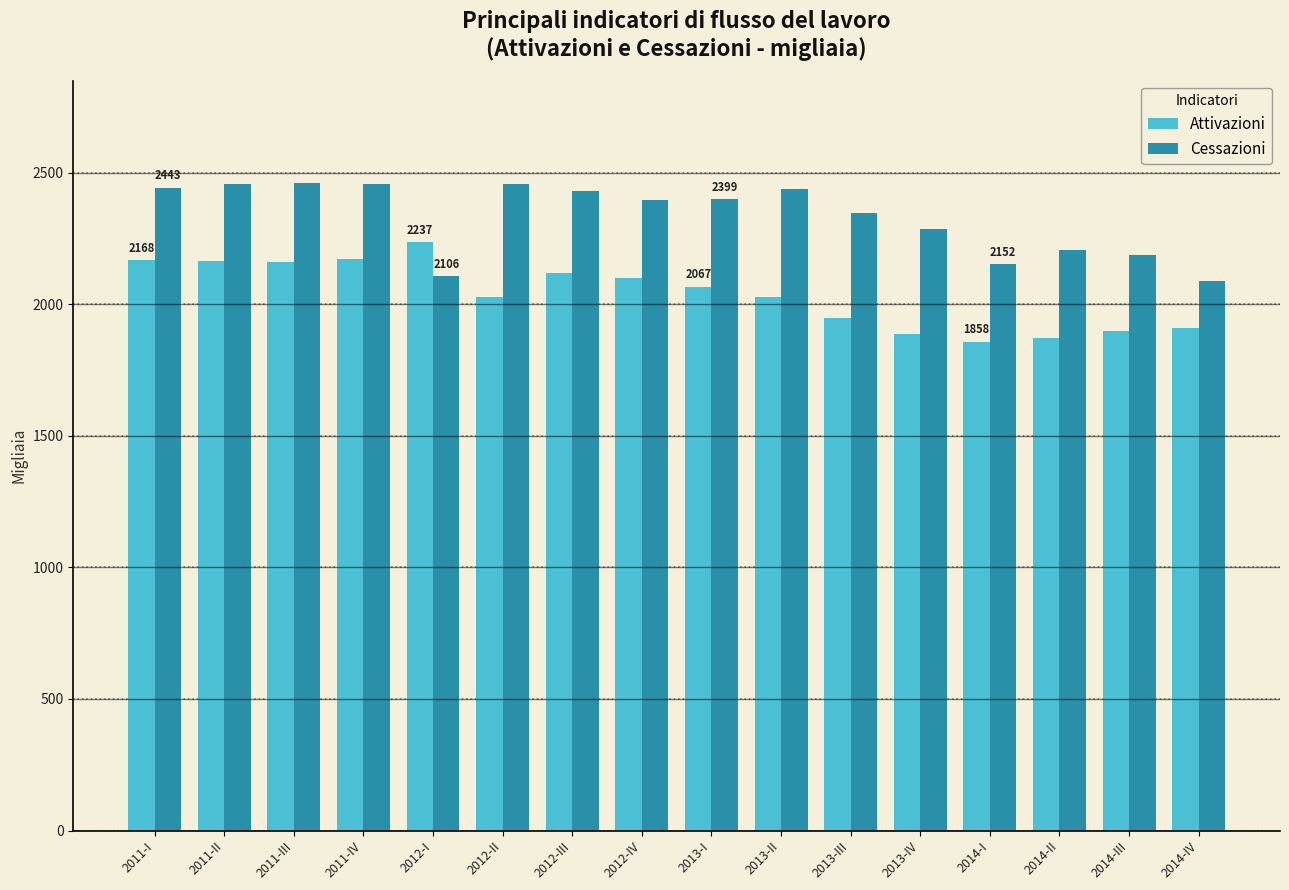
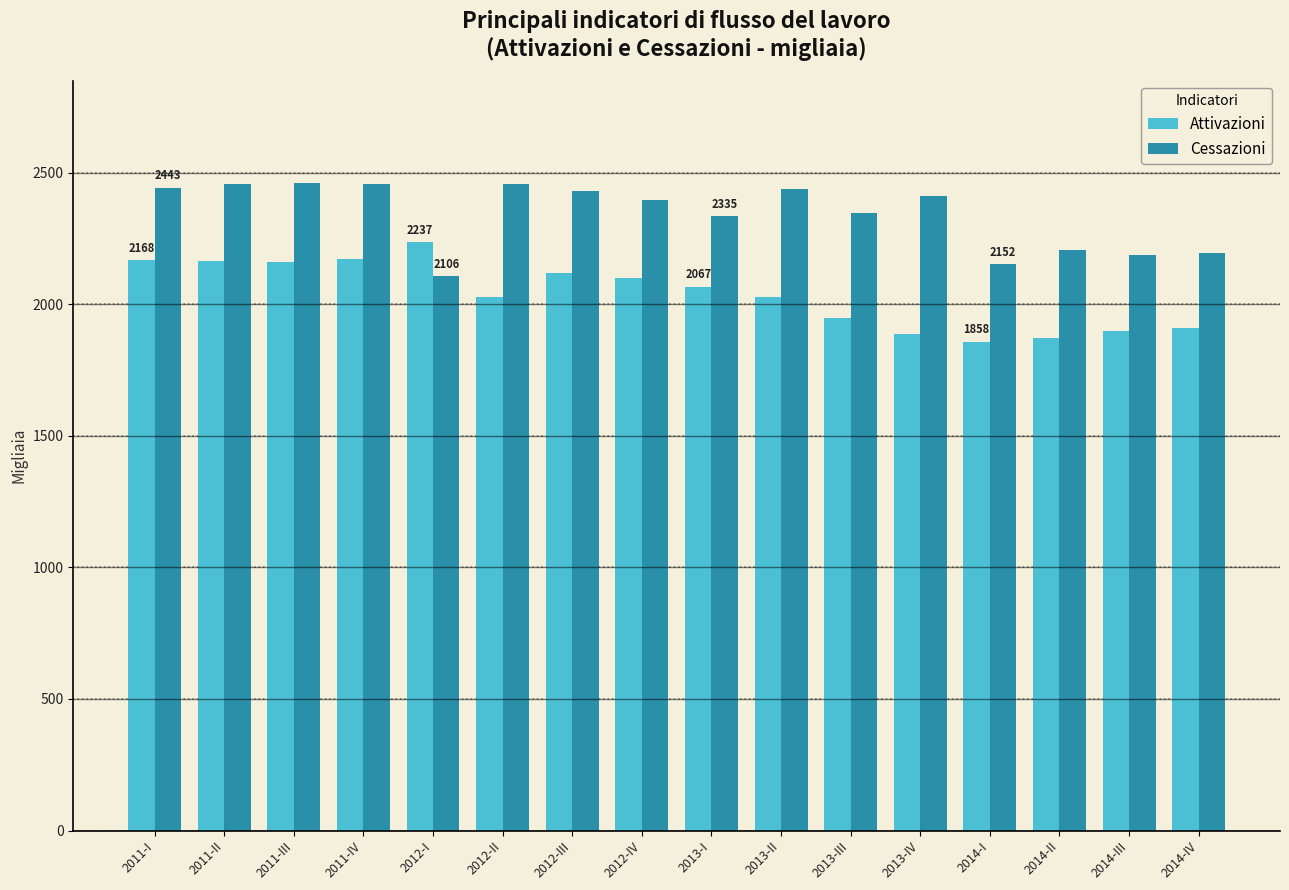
  {
    "Attivazioni": {
      "2011-I": 2168,
      "2012-I": 2237,
      "2013-I": 2067,
      "2014-I": 1858
    },
    "Cessazioni": {
      "2011-I": 2443,
      "2012-I": 2106,
-     "2013-I": 2399,
-     "2013-IV": 2290,
+     "2013-I": 2335,
+     "2013-IV": 2410,
      "2014-I": 2152,
-     "2014-IV": 2090
+     "2014-IV": 2200
    }
  }
